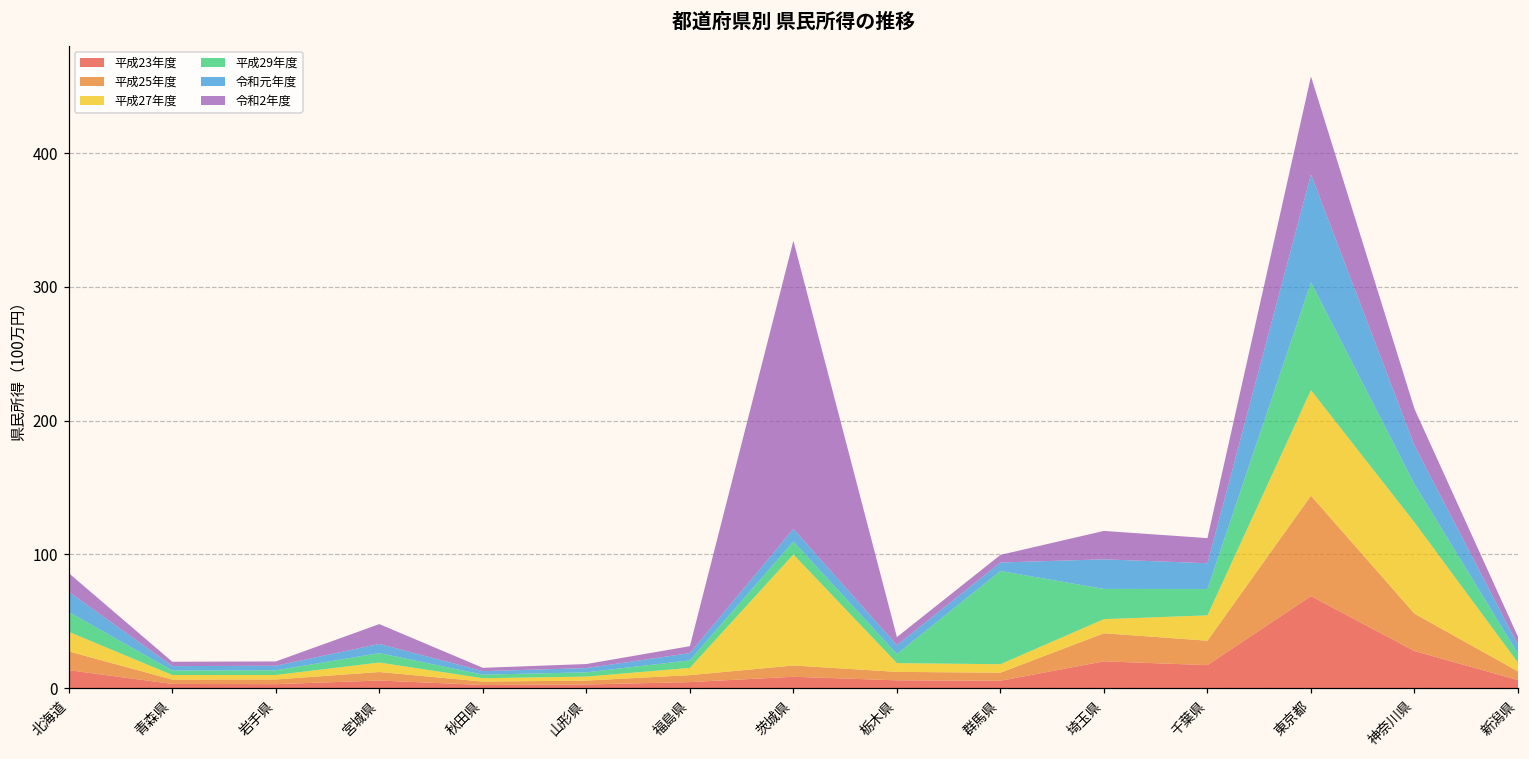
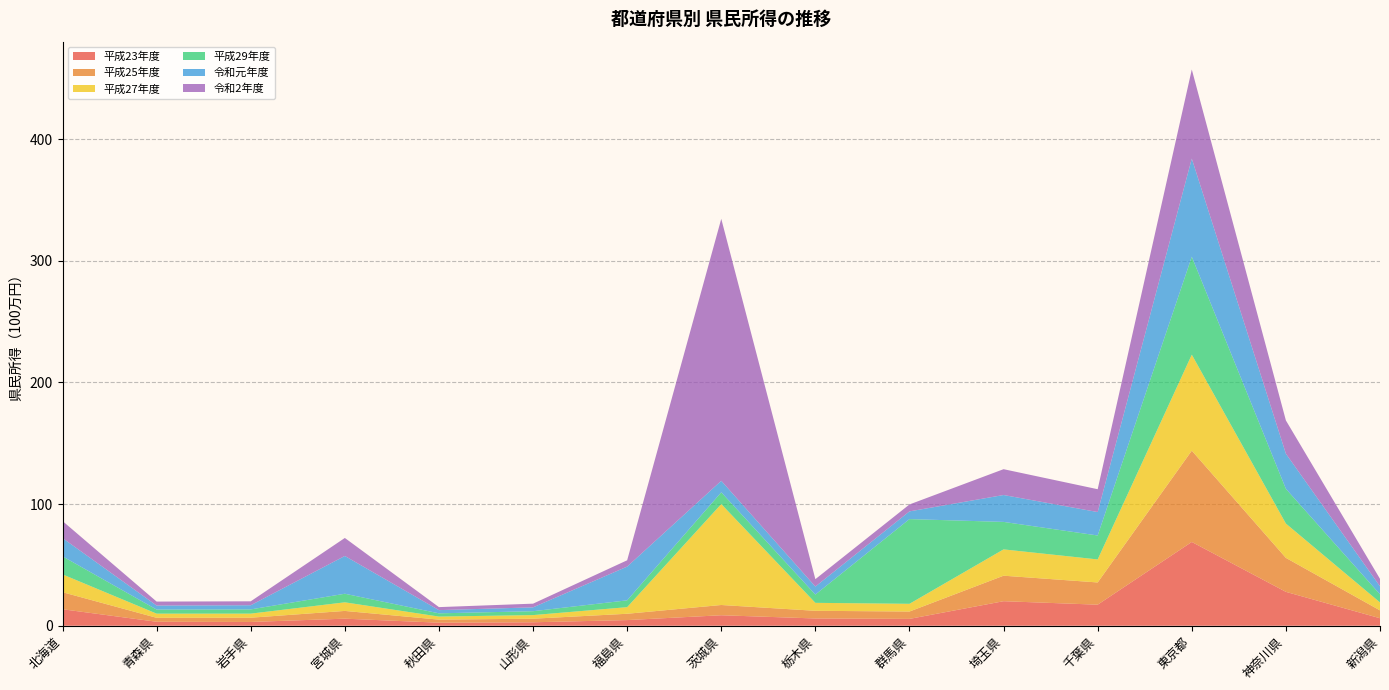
  {
    "平成27年度": {
      "北海道": 15,
      "青森県": 3,
      "岩手県": 3,
      "宮城県": 7,
      "秋田県": 3,
      "山形県": 3,
      "福島県": 5,
      "茨城県": 83,
      "栃木県": 7,
      "群馬県": 6,
-     "埼玉県": 11,
+     "埼玉県": 22,
      "千葉県": 19,
      "東京都": 79,
-     "神奈川県": 68,
+     "神奈川県": 28,
      "新潟県": 7
    },
    "平成29年度": {
      "北海道": 15,
      "青森県": 3,
      "岩手県": 3,
      "宮城県": 7,
      "秋田県": 3,
      "山形県": 3,
      "福島県": 6,
      "茨城県": 10,
      "栃木県": 7,
      "群馬県": 70,
      "埼玉県": 23,
      "千葉県": 20,
      "東京都": 81,
      "神奈川県": 29,
      "新潟県": 7
    },
    "令和元年度": {
      "北海道": 15,
      "青森県": 3,
      "岩手県": 3,
-     "宮城県": 7,
+     "宮城県": 31,
      "秋田県": 3,
      "山形県": 3,
-     "福島県": 5,
+     "福島県": 28,
      "茨城県": 9,
      "栃木県": 7,
      "群馬県": 6,
      "埼玉県": 22,
      "千葉県": 19,
      "東京都": 81,
      "神奈川県": 29,
      "新潟県": 7
    },
    "令和2年度": {
      "北海道": 14,
      "青森県": 3,
      "岩手県": 3,
      "宮城県": 15,
      "秋田県": 2,
      "山形県": 3,
      "福島県": 5,
      "茨城県": 215,
      "栃木県": 6,
      "群馬県": 6,
      "埼玉県": 21,
      "千葉県": 19,
      "東京都": 73,
      "神奈川県": 27,
      "新潟県": 6
    }
  }
